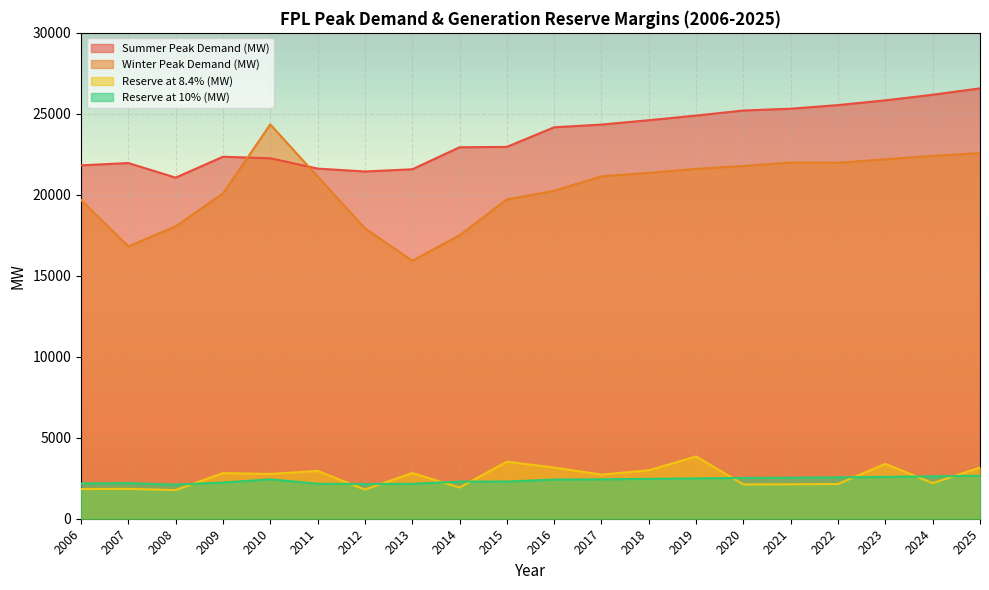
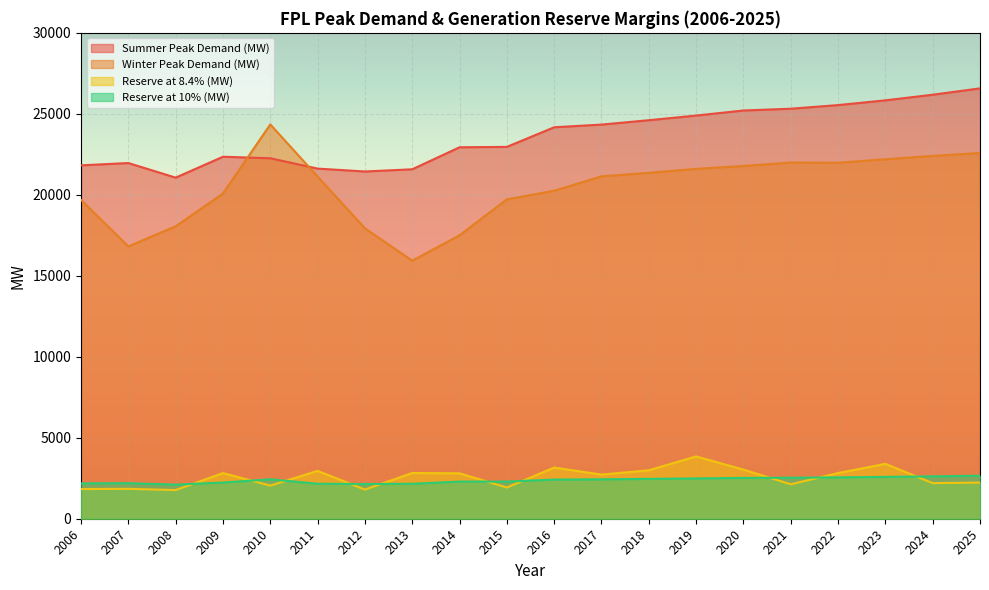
  {
    "Reserve at 8.4% (MW)": {
      "2006": 1800,
      "2007": 1800,
      "2008": 1800,
      "2009": 2800,
-     "2010": 2800,
+     "2010": 2000,
      "2011": 3000,
      "2012": 1800,
      "2013": 2800,
-     "2014": 1900,
-     "2015": 3500,
+     "2014": 2800,
+     "2015": 1900,
      "2016": 3200,
      "2017": 2700,
      "2018": 3000,
      "2019": 3800,
-     "2020": 2100,
+     "2020": 3000,
      "2021": 2100,
-     "2022": 2100,
+     "2022": 2800,
      "2023": 3400,
      "2024": 2200,
-     "2025": 3200
+     "2025": 2200
    },
    "Reserve at 10% (MW)": {
      "2006": 2200,
      "2007": 2200,
      "2008": 2100,
      "2009": 2200,
      "2010": 2400,
      "2011": 2200,
      "2012": 2100,
      "2013": 2200,
      "2014": 2300,
      "2015": 2300,
      "2016": 2400,
      "2017": 2400,
      "2018": 2500,
      "2019": 2500,
      "2020": 2500,
      "2021": 2500,
      "2022": 2600,
      "2023": 2600,
      "2024": 2600,
      "2025": 2700
    }
  }
